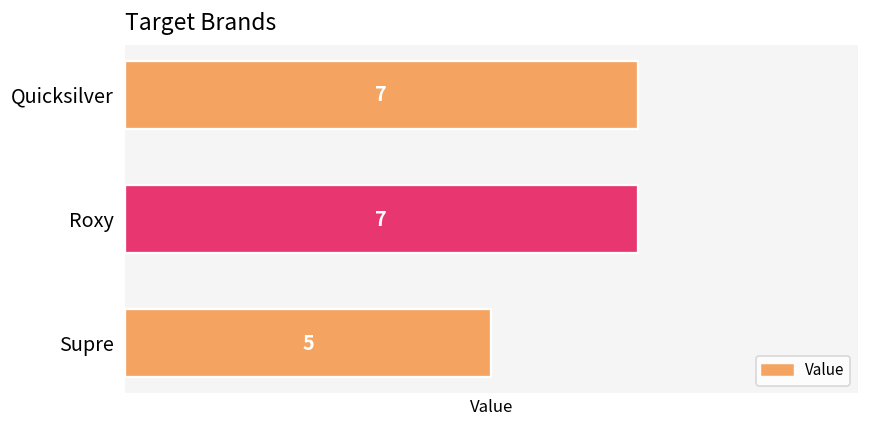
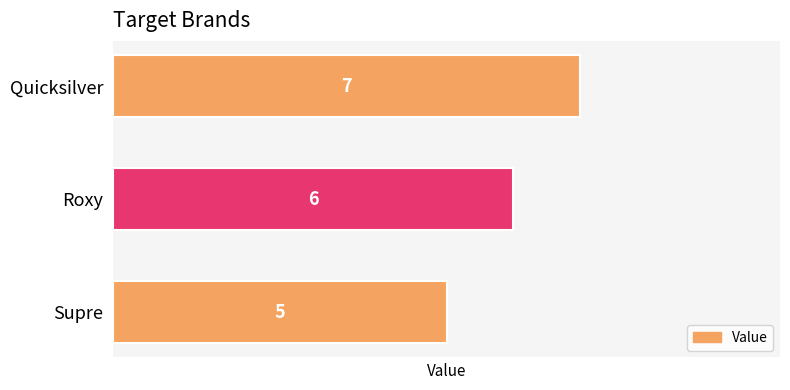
  {
    "Quicksilver": 7,
-   "Roxy": 7,
+   "Roxy": 6,
    "Supre": 5
  }
